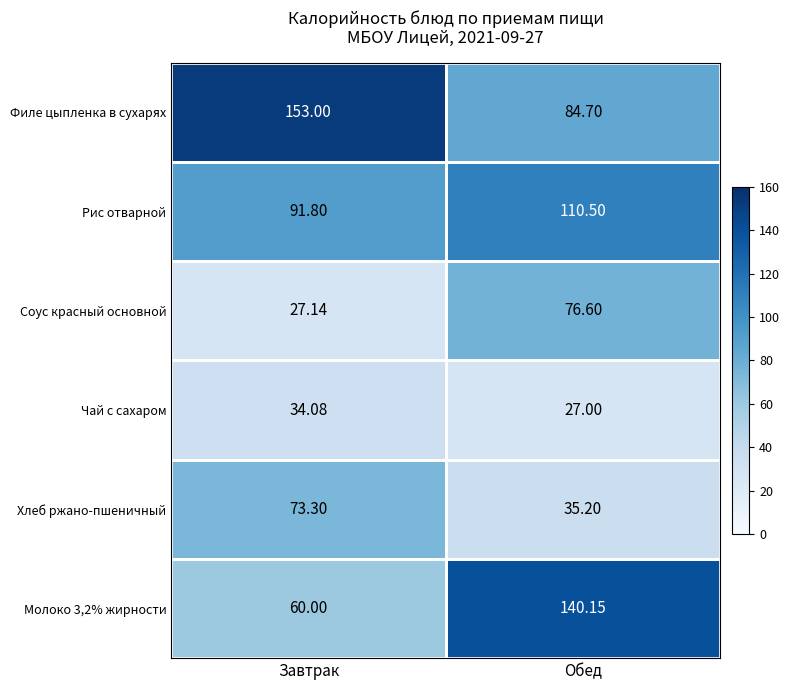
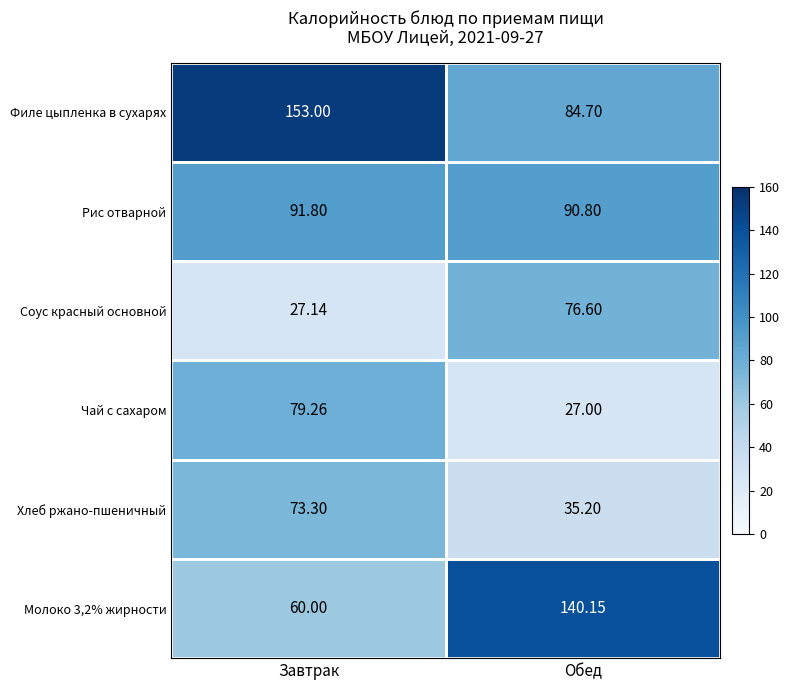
  {
    "Филе цыпленка в сухарях": {
      "Завтрак": 153.00,
      "Обед": 84.70
    },
    "Рис отварной": {
      "Завтрак": 91.80,
-     "Обед": 110.50
+     "Обед": 90.80
    },
    "Соус красный основной": {
      "Завтрак": 27.14,
      "Обед": 76.60
    },
    "Чай с сахаром": {
-     "Завтрак": 34.08,
+     "Завтрак": 79.26,
      "Обед": 27.00
    },
    "Хлеб ржано-пшеничный": {
      "Завтрак": 73.30,
      "Обед": 35.20
    },
    "Молоко 3,2% жирности": {
      "Завтрак": 60.00,
      "Обед": 140.15
    }
  }
